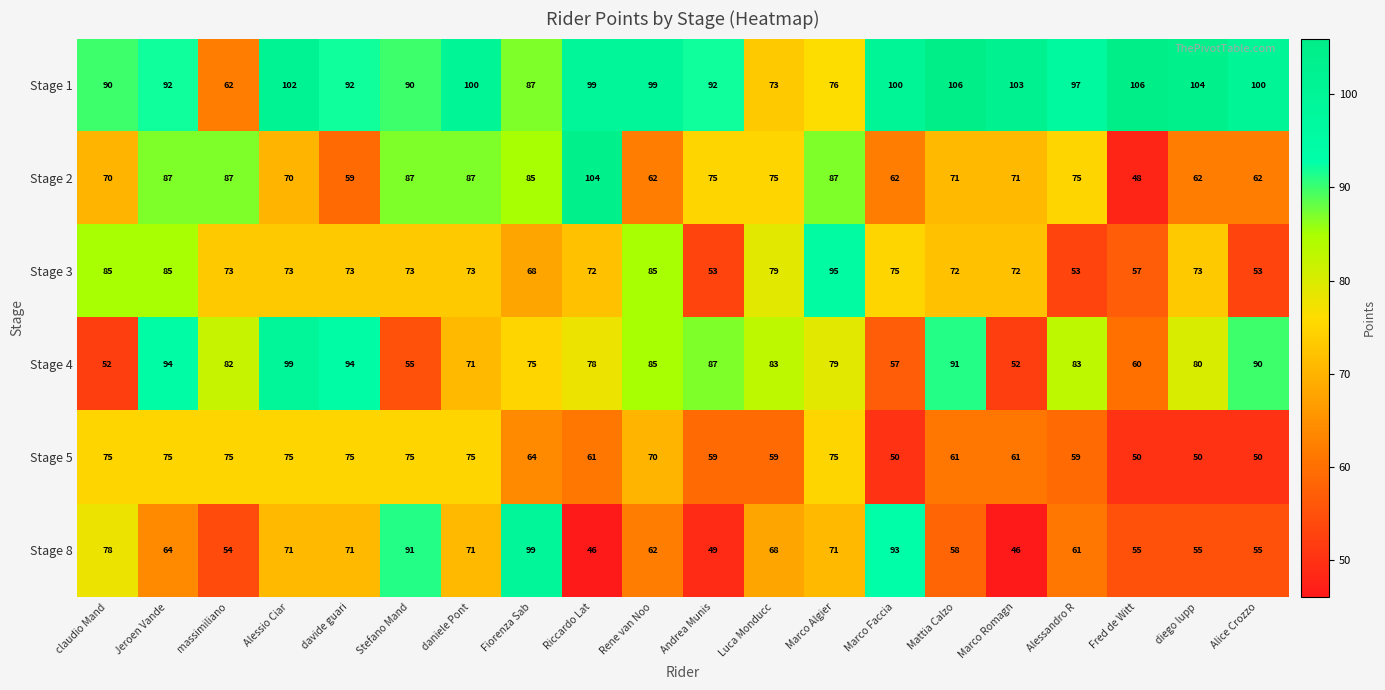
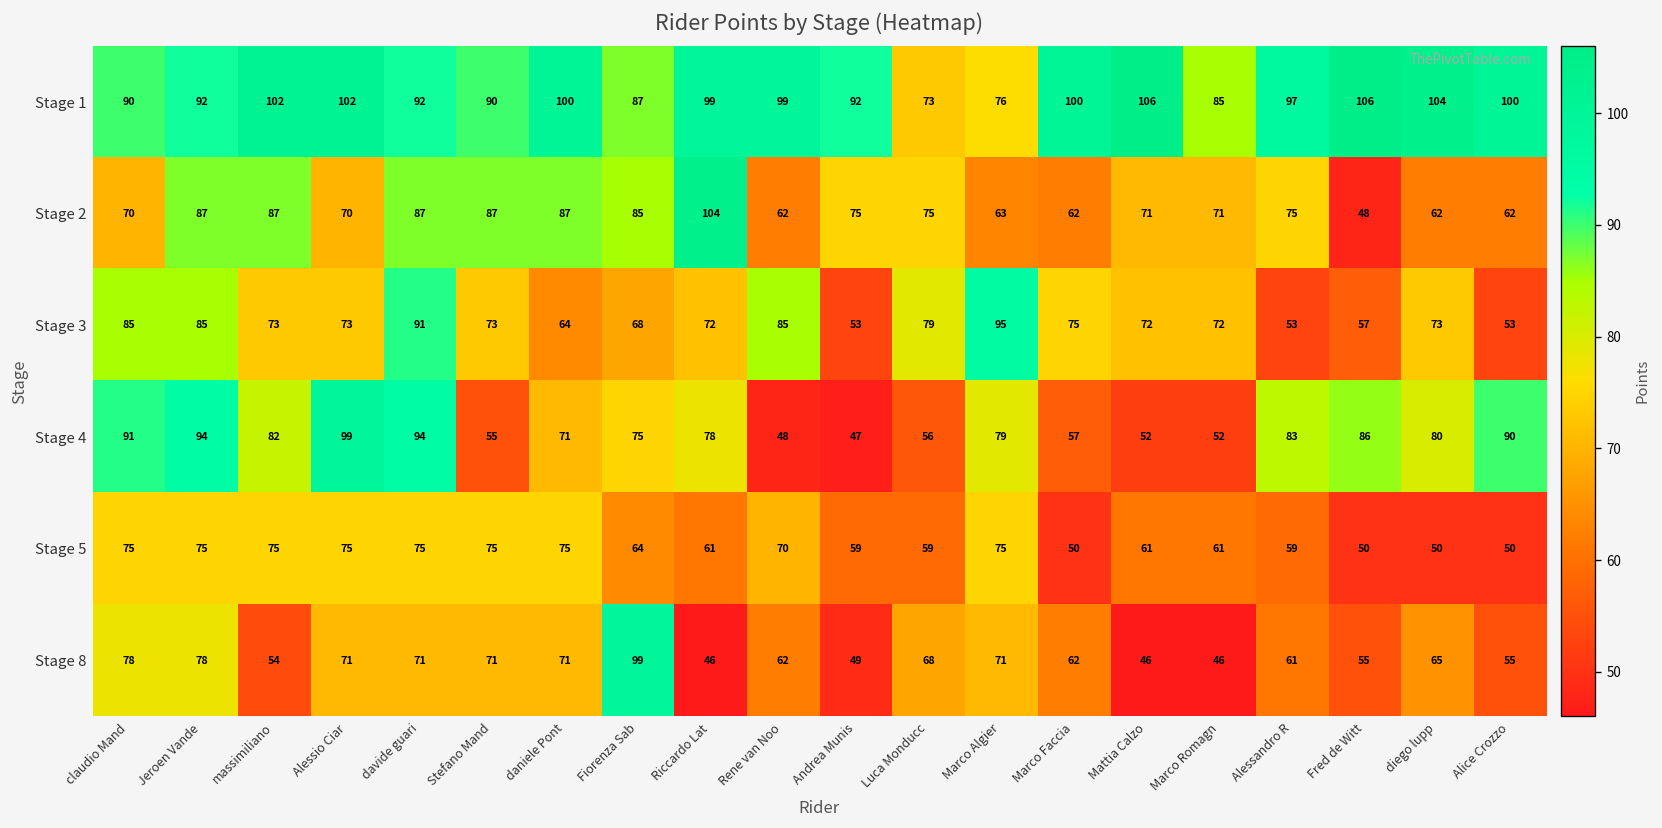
  {
    "Stage 1": {
      "claudio Mand": 90,
      "Jeroen Vande": 92,
-     "massimiliano": 62,
+     "massimiliano": 102,
      "Alessio Ciar": 102,
      "davide guari": 92,
      "Stefano Mand": 90,
      "daniele Pont": 100,
      "Fiorenza Sab": 87,
      "Riccardo Lat": 99,
      "Rene van Noo": 99,
      "Andrea Munis": 92,
      "Luca Monducc": 73,
      "Marco Algier": 76,
      "Marco Faccia": 100,
      "Mattia Calzo": 106,
-     "Marco Romagn": 103,
+     "Marco Romagn": 85,
      "Alessandro R": 97,
      "Fred de Witt": 106,
      "Alice Crozzo": 100
    },
    "Stage 2": {
      "claudio Mand": 70,
      "Jeroen Vande": 87,
      "massimiliano": 87,
      "Alessio Ciar": 70,
-     "davide guari": 59,
+     "davide guari": 87,
      "Stefano Mand": 87,
      "daniele Pont": 87,
      "Fiorenza Sab": 85,
      "Riccardo Lat": 104,
      "Rene van Noo": 62,
      "Andrea Munis": 75,
      "Luca Monducc": 75,
-     "Marco Algier": 87,
+     "Marco Algier": 63,
      "Marco Faccia": 62,
      "Mattia Calzo": 71,
      "Marco Romagn": 71,
      "Alessandro R": 75,
      "Fred de Witt": 48,
      "diego lupp": 62,
      "Alice Crozzo": 62
    },
    "Stage 3": {
      "claudio Mand": 85,
      "Jeroen Vande": 85,
      "massimiliano": 73,
      "Alessio Ciar": 73,
-     "davide guari": 73,
+     "davide guari": 91,
      "Stefano Mand": 73,
-     "daniele Pont": 73,
+     "daniele Pont": 64,
      "Fiorenza Sab": 68,
      "Riccardo Lat": 72,
      "Rene van Noo": 85,
      "Andrea Munis": 53,
      "Luca Monducc": 79,
      "Marco Algier": 95,
      "Marco Faccia": 75,
      "Mattia Calzo": 72,
      "Marco Romagn": 72,
      "Alessandro R": 53,
      "Fred de Witt": 57,
      "diego lupp": 73,
      "Alice Crozzo": 53
    },
    "Stage 4": {
-     "claudio Mand": 52,
+     "claudio Mand": 91,
      "Jeroen Vande": 94,
      "massimiliano": 82,
      "Alessio Ciar": 99,
      "davide guari": 94,
      "Stefano Mand": 55,
      "daniele Pont": 71,
      "Fiorenza Sab": 75,
      "Riccardo Lat": 78,
-     "Rene van Noo": 85,
-     "Andrea Munis": 87,
-     "Luca Monducc": 83,
+     "Rene van Noo": 48,
+     "Andrea Munis": 47,
+     "Luca Monducc": 56,
      "Marco Algier": 79,
      "Marco Faccia": 57,
-     "Mattia Calzo": 91,
+     "Mattia Calzo": 52,
      "Marco Romagn": 52,
      "Alessandro R": 83,
-     "Fred de Witt": 60,
+     "Fred de Witt": 86,
      "diego lupp": 80,
      "Alice Crozzo": 90
    },
    "Stage 5": {
      "claudio Mand": 75,
      "Jeroen Vande": 75,
      "massimiliano": 75,
      "Alessio Ciar": 75,
      "davide guari": 75,
      "Stefano Mand": 75,
      "daniele Pont": 75,
      "Fiorenza Sab": 64,
      "Riccardo Lat": 61,
      "Rene van Noo": 70,
      "Andrea Munis": 59,
      "Luca Monducc": 59,
      "Marco Algier": 75,
      "Marco Faccia": 50,
      "Mattia Calzo": 61,
      "Marco Romagn": 61,
      "Alessandro R": 59,
      "Fred de Witt": 50,
      "diego lupp": 50,
      "Alice Crozzo": 50
    },
    "Stage 8": {
      "claudio Mand": 78,
-     "Jeroen Vande": 64,
+     "Jeroen Vande": 78,
      "massimiliano": 54,
      "Alessio Ciar": 71,
      "davide guari": 71,
-     "Stefano Mand": 91,
+     "Stefano Mand": 71,
      "daniele Pont": 71,
      "Fiorenza Sab": 99,
      "Riccardo Lat": 46,
      "Rene van Noo": 62,
      "Andrea Munis": 49,
      "Luca Monducc": 68,
      "Marco Algier": 71,
-     "Marco Faccia": 93,
-     "Mattia Calzo": 58,
+     "Marco Faccia": 62,
+     "Mattia Calzo": 46,
      "Marco Romagn": 46,
      "Alessandro R": 61,
      "Fred de Witt": 55,
-     "diego lupp": 55,
+     "diego lupp": 65,
      "Alice Crozzo": 55
    }
  }
